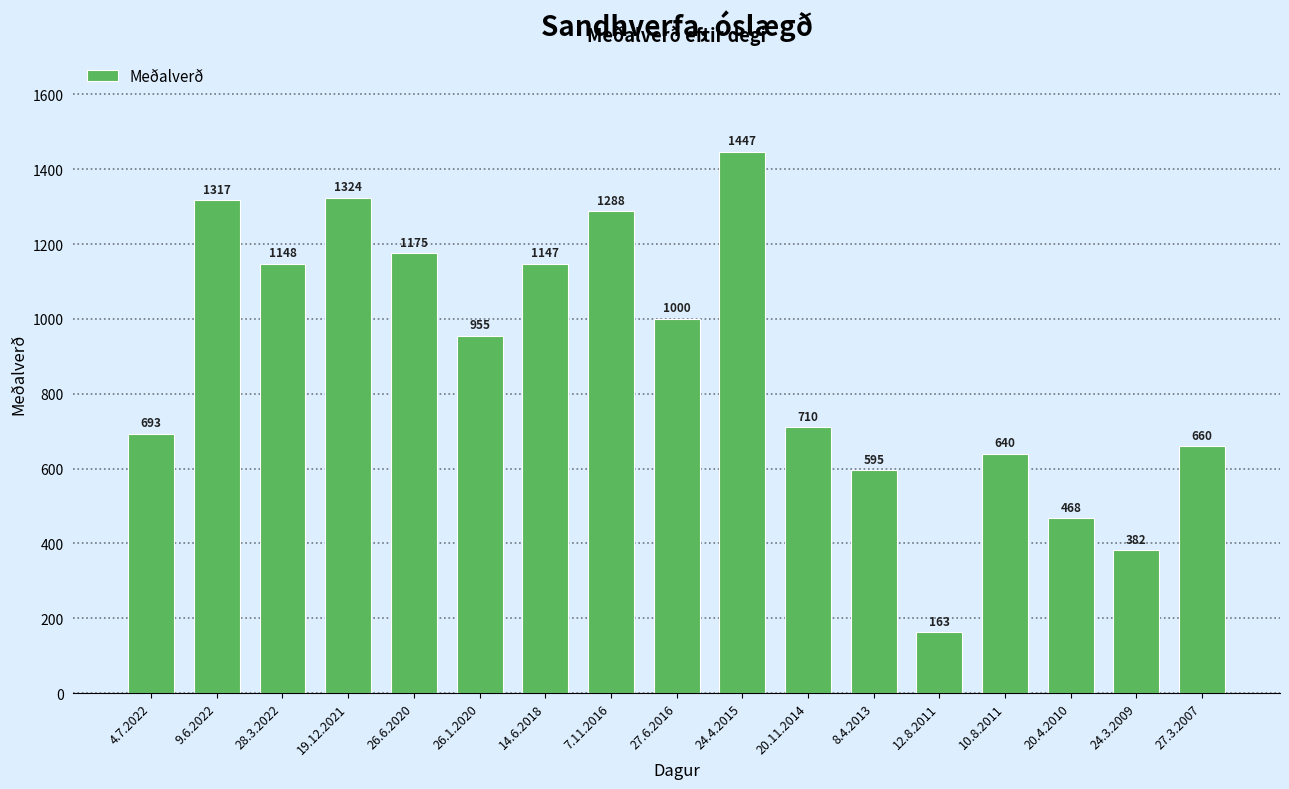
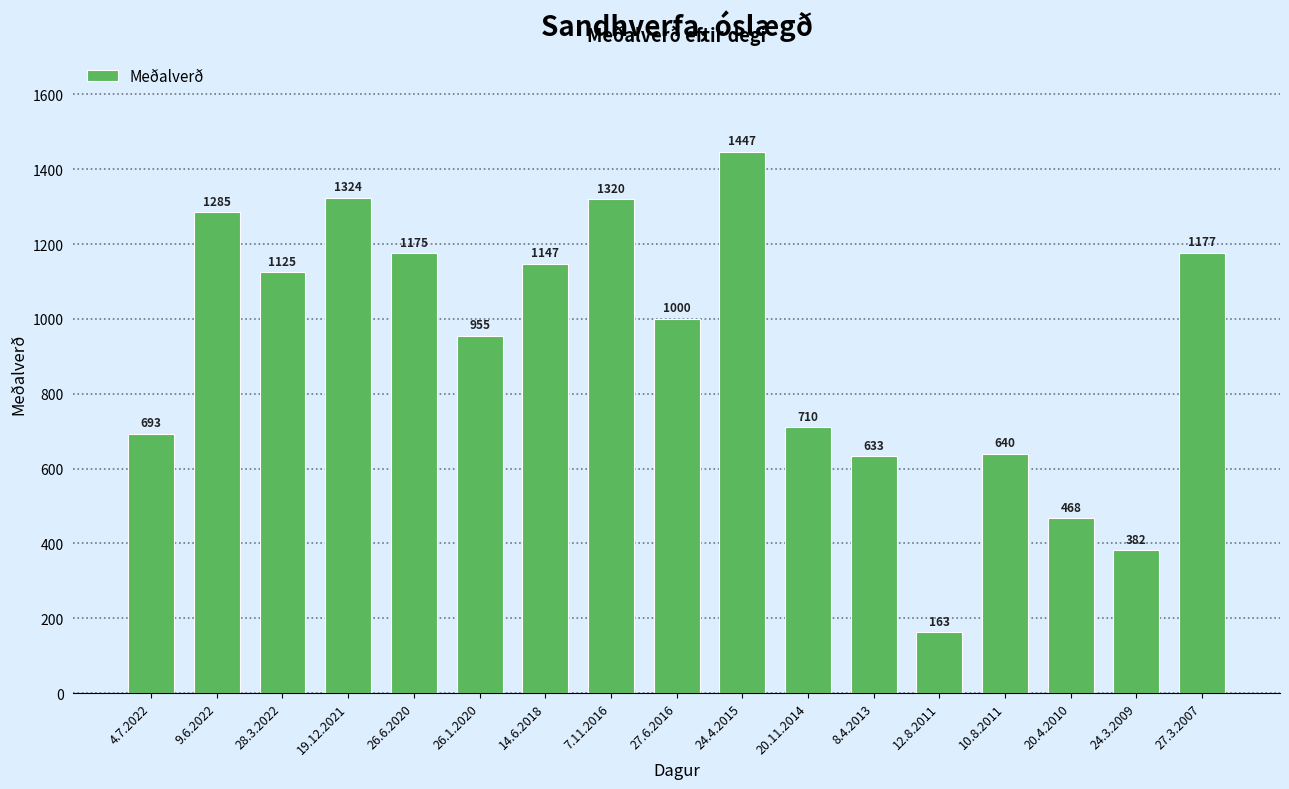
  {
    "4.7.2022": 693,
-   "9.6.2022": 1317,
-   "28.3.2022": 1148,
+   "9.6.2022": 1285,
+   "28.3.2022": 1125,
    "19.12.2021": 1324,
    "26.6.2020": 1175,
    "26.1.2020": 955,
    "14.6.2018": 1147,
-   "7.11.2016": 1288,
+   "7.11.2016": 1320,
    "27.6.2016": 1000,
    "24.4.2015": 1447,
    "20.11.2014": 710,
-   "8.4.2013": 595,
+   "8.4.2013": 633,
    "12.8.2011": 163,
    "10.8.2011": 640,
    "20.4.2010": 468,
    "24.3.2009": 382,
-   "27.3.2007": 660
+   "27.3.2007": 1177
  }
